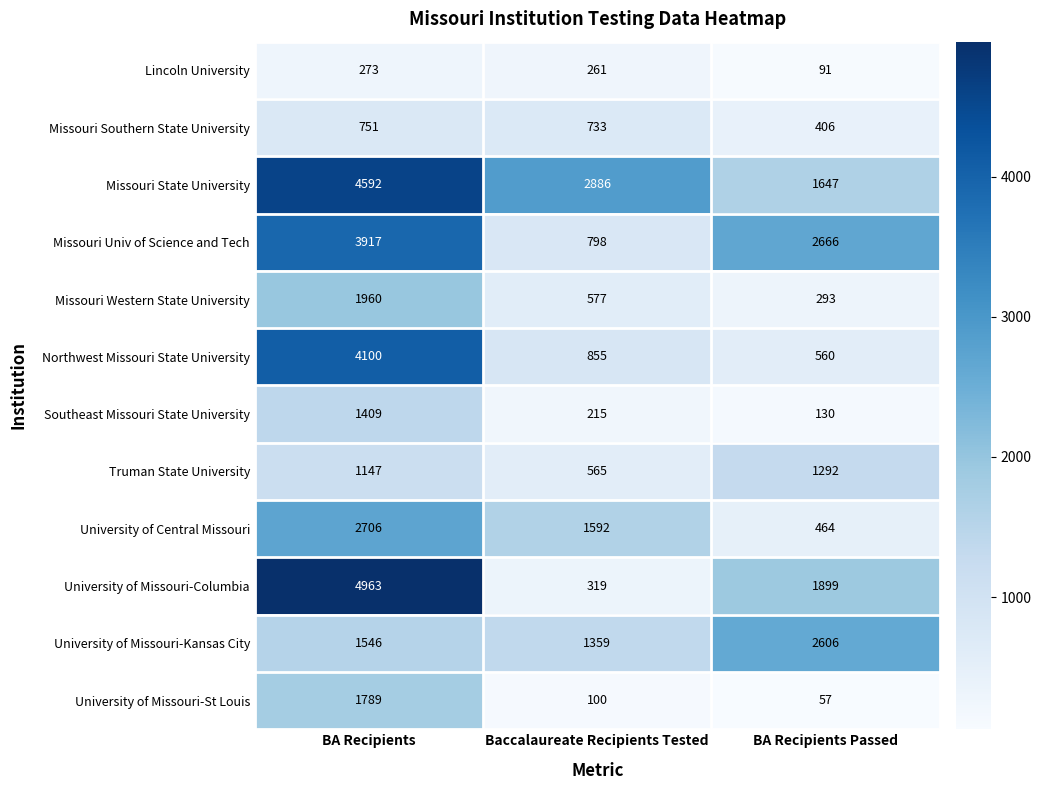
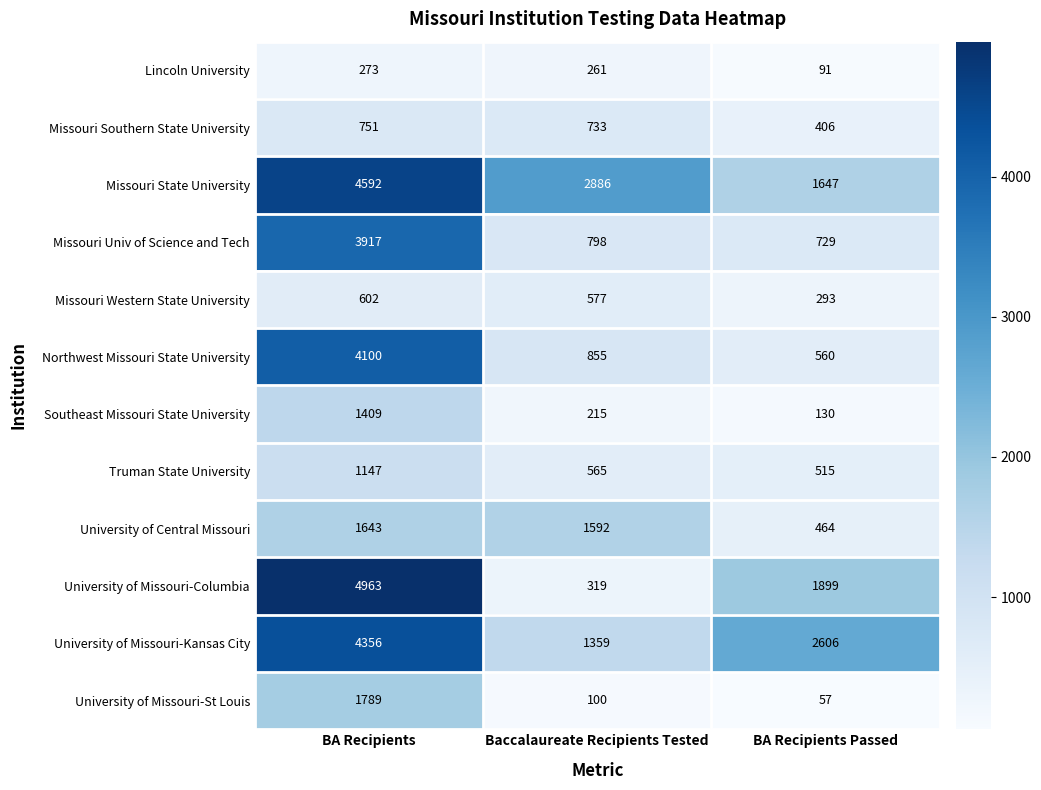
  {
    "Lincoln University": {
      "BA Recipients": 273,
      "Baccalaureate Recipients Tested": 261,
      "BA Recipients Passed": 91
    },
    "Missouri Southern State University": {
      "BA Recipients": 751,
      "Baccalaureate Recipients Tested": 733,
      "BA Recipients Passed": 406
    },
    "Missouri State University": {
      "BA Recipients": 4592,
      "Baccalaureate Recipients Tested": 2886,
      "BA Recipients Passed": 1647
    },
    "Missouri Univ of Science and Tech": {
      "BA Recipients": 3917,
      "Baccalaureate Recipients Tested": 798,
-     "BA Recipients Passed": 2666
+     "BA Recipients Passed": 729
    },
    "Missouri Western State University": {
-     "BA Recipients": 1960,
+     "BA Recipients": 602,
      "Baccalaureate Recipients Tested": 577,
      "BA Recipients Passed": 293
    },
    "Northwest Missouri State University": {
      "BA Recipients": 4100,
      "Baccalaureate Recipients Tested": 855,
      "BA Recipients Passed": 560
    },
    "Southeast Missouri State University": {
      "BA Recipients": 1409,
      "Baccalaureate Recipients Tested": 215,
      "BA Recipients Passed": 130
    },
    "Truman State University": {
      "BA Recipients": 1147,
      "Baccalaureate Recipients Tested": 565,
-     "BA Recipients Passed": 1292
+     "BA Recipients Passed": 515
    },
    "University of Central Missouri": {
-     "BA Recipients": 2706,
+     "BA Recipients": 1643,
      "Baccalaureate Recipients Tested": 1592,
      "BA Recipients Passed": 464
    },
    "University of Missouri-Columbia": {
      "BA Recipients": 4963,
      "Baccalaureate Recipients Tested": 319,
      "BA Recipients Passed": 1899
    },
    "University of Missouri-Kansas City": {
-     "BA Recipients": 1546,
+     "BA Recipients": 4356,
      "Baccalaureate Recipients Tested": 1359,
      "BA Recipients Passed": 2606
    },
    "University of Missouri-St Louis": {
      "BA Recipients": 1789,
      "Baccalaureate Recipients Tested": 100,
      "BA Recipients Passed": 57
    }
  }
